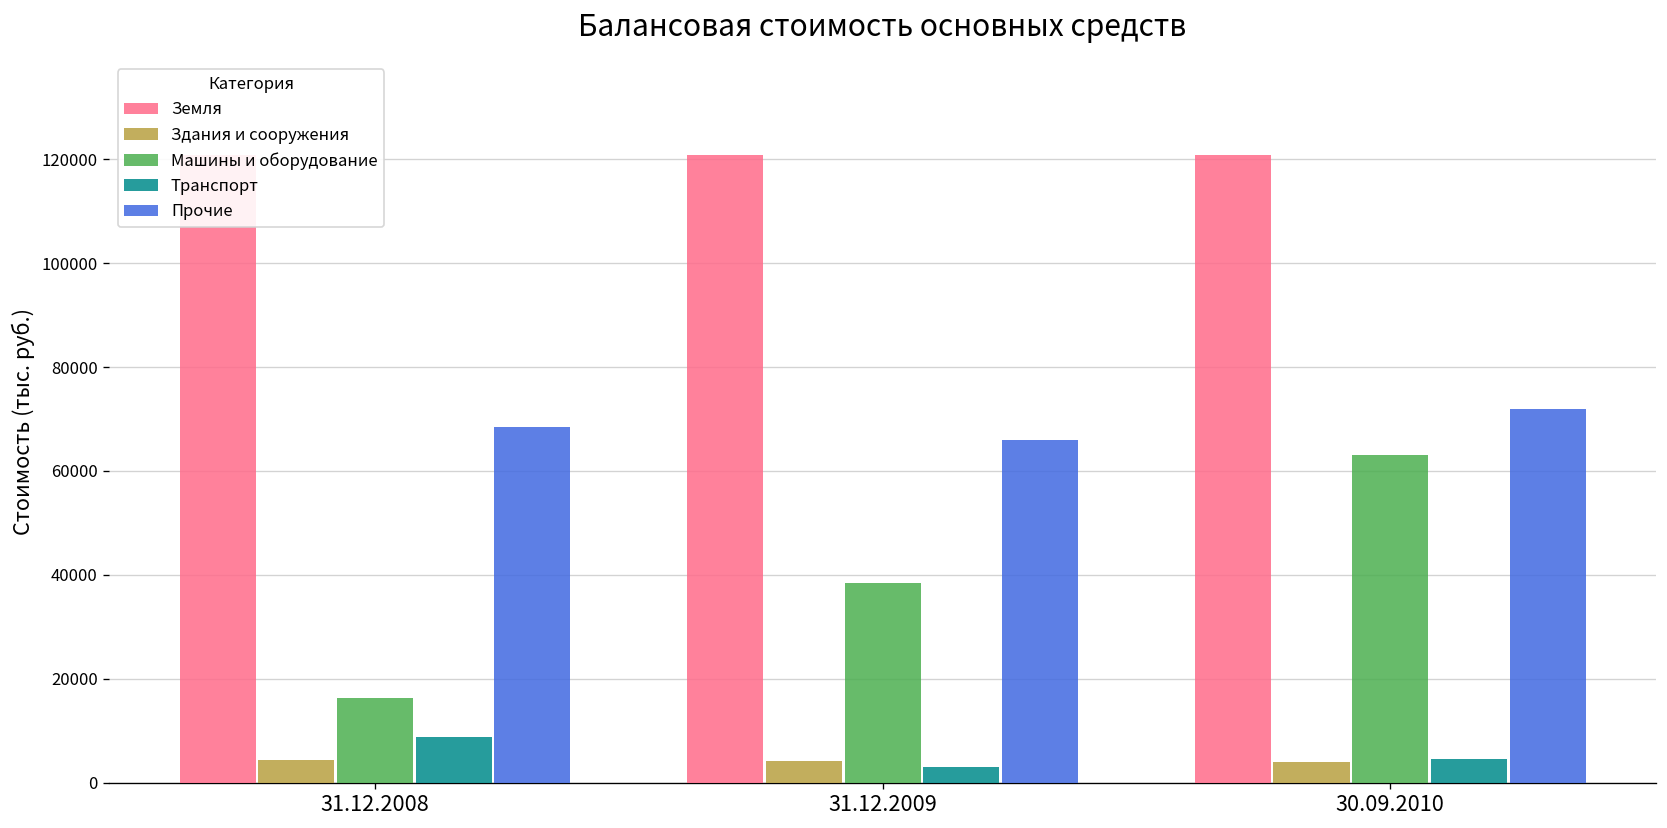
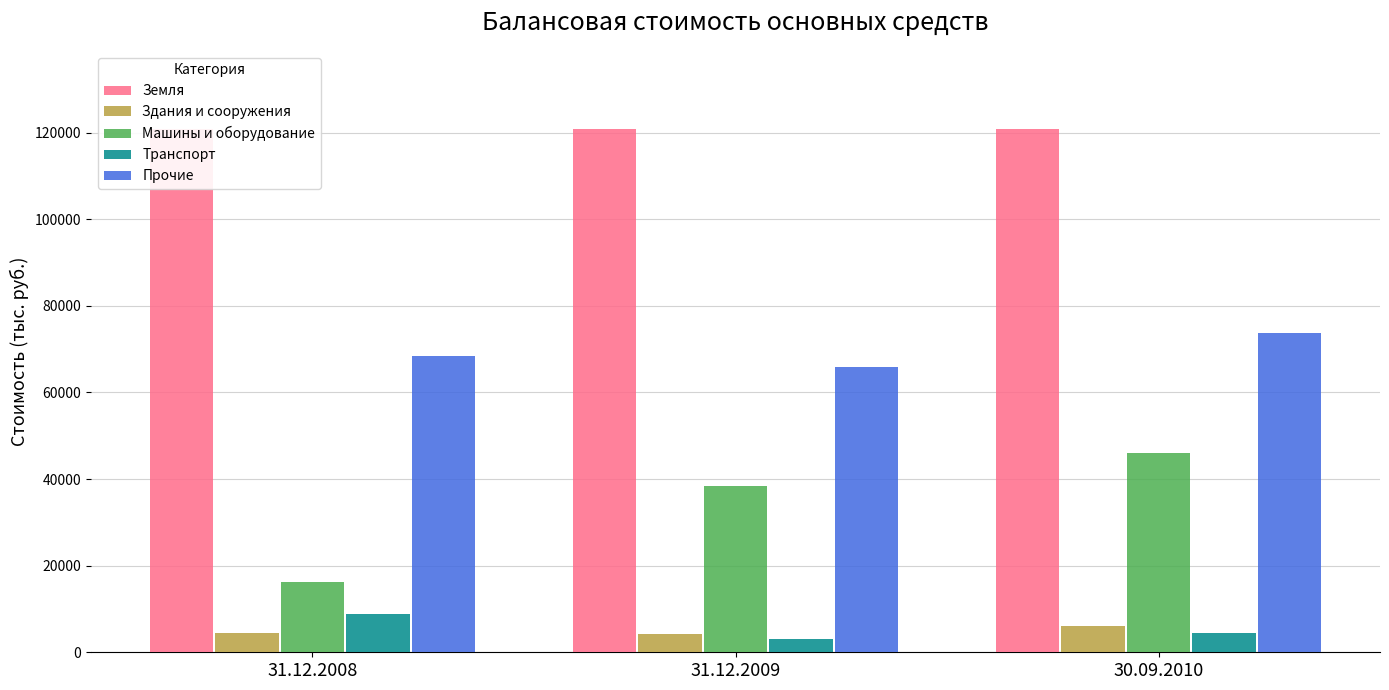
  {
    "Земля": {
      "31.12.2009": 121000,
      "30.09.2010": 121000
    },
    "Здания и сооружения": {
      "31.12.2008": 4000,
      "31.12.2009": 4000,
-     "30.09.2010": 4000
+     "30.09.2010": 6000
    },
    "Машины и оборудование": {
      "31.12.2008": 16000,
      "31.12.2009": 38000,
-     "30.09.2010": 63000
+     "30.09.2010": 46000
    },
    "Транспорт": {
      "31.12.2008": 9000,
      "31.12.2009": 3000,
      "30.09.2010": 5000
    },
    "Прочие": {
      "31.12.2008": 68000,
      "31.12.2009": 66000,
-     "30.09.2010": 72000
+     "30.09.2010": 74000
    }
  }
